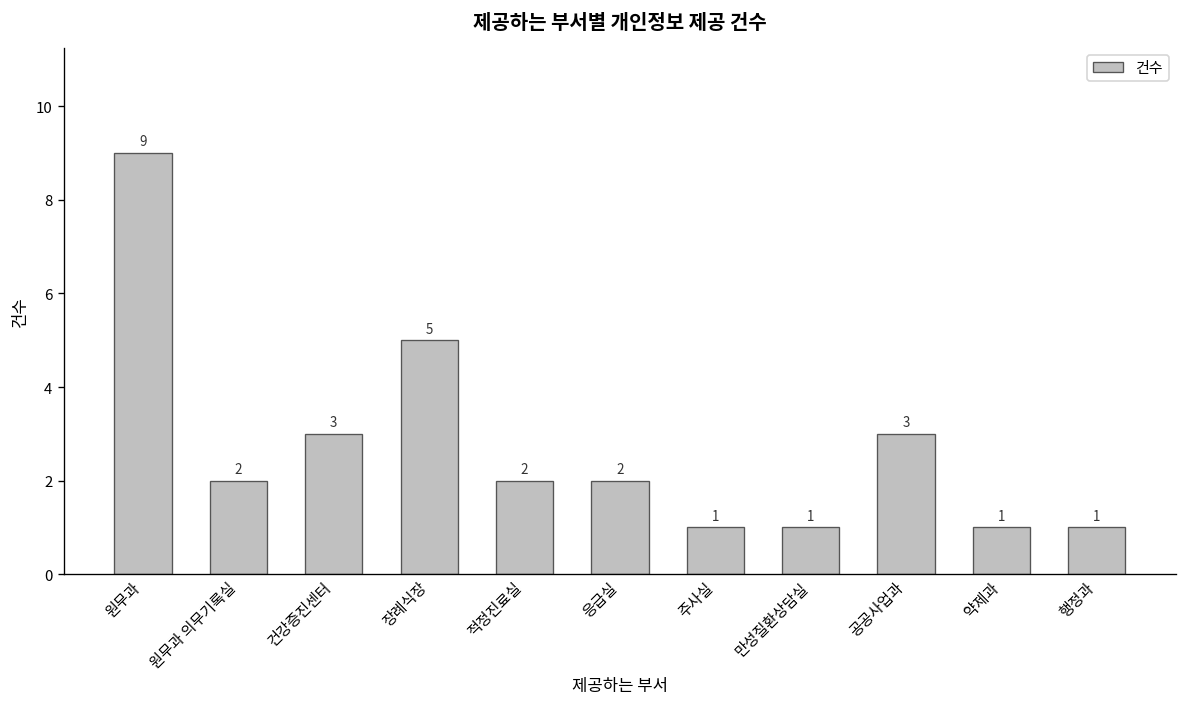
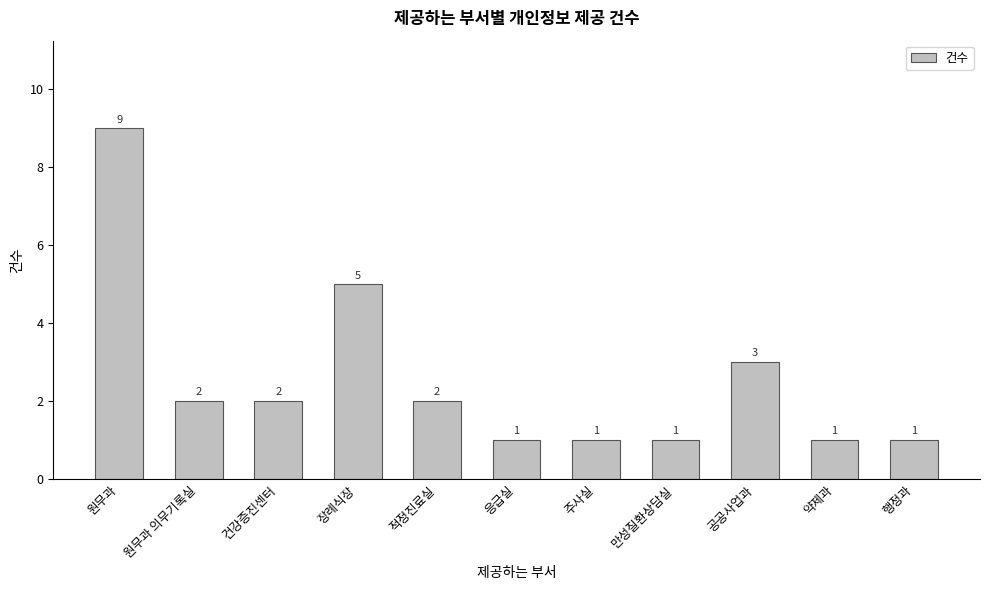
  {
    "원무과": 9,
    "원무과 의무기록실": 2,
-   "건강증진센터": 3,
+   "건강증진센터": 2,
    "장례식장": 5,
    "적정진료실": 2,
-   "응급실": 2,
+   "응급실": 1,
    "주사실": 1,
    "만성질환상담실": 1,
    "공공사업과": 3,
    "약제과": 1,
    "행정과": 1
  }
